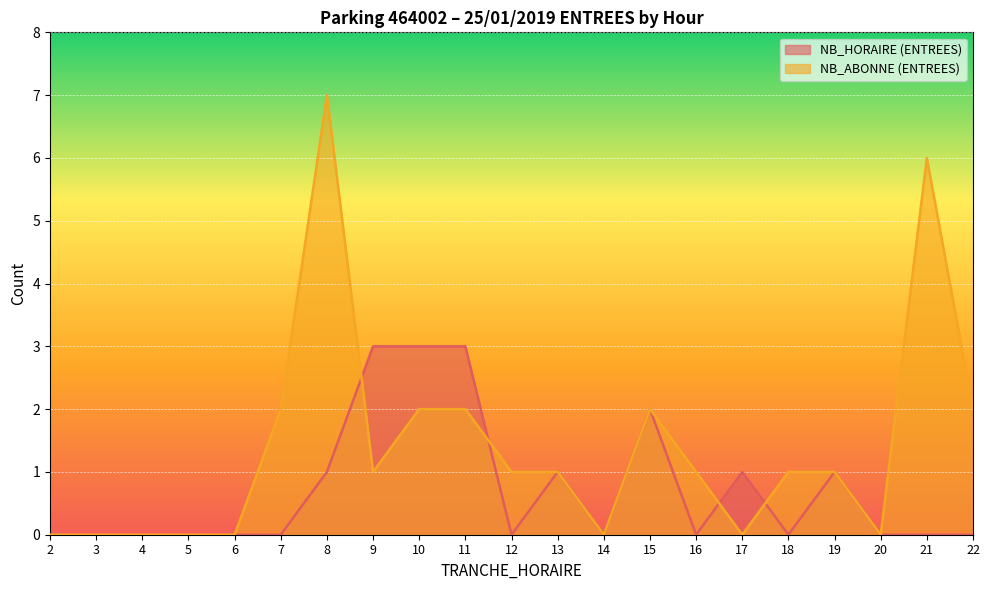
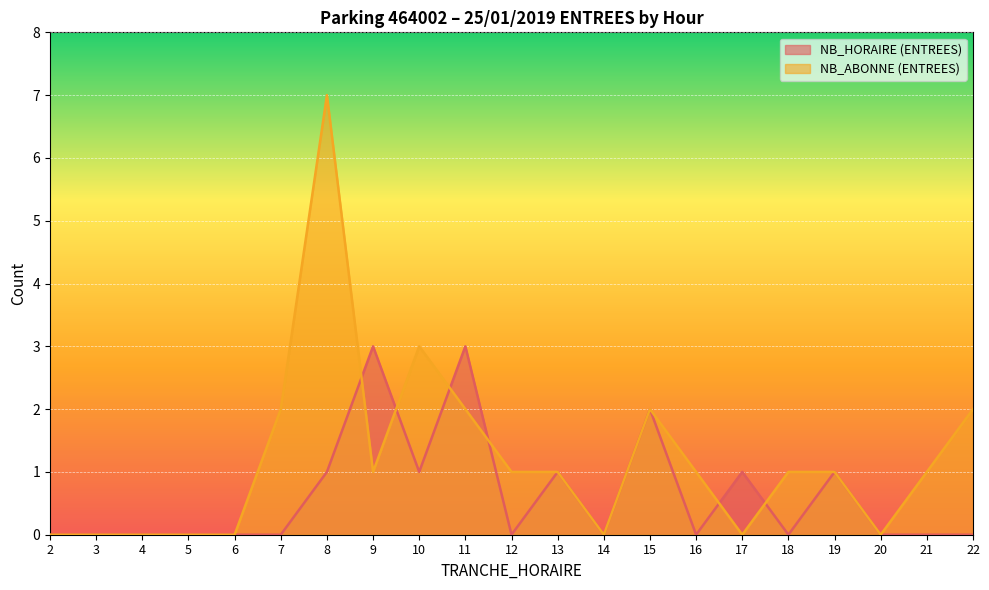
  {
    "NB_HORAIRE (ENTREES)": {
      "7": 0,
      "8": 1,
      "9": 3,
-     "10": 3,
+     "10": 1,
      "11": 3,
      "12": 0,
      "16": 0,
      "17": 1,
      "18": 0,
      "21": 0,
      "22": 0
    },
    "NB_ABONNE (ENTREES)": {
      "7": 2,
      "8": 7,
      "9": 1,
-     "10": 2,
+     "10": 3,
      "11": 2,
      "12": 1,
      "16": 1,
      "17": 0,
      "18": 1,
-     "21": 6,
+     "21": 1,
      "22": 2
    }
  }
